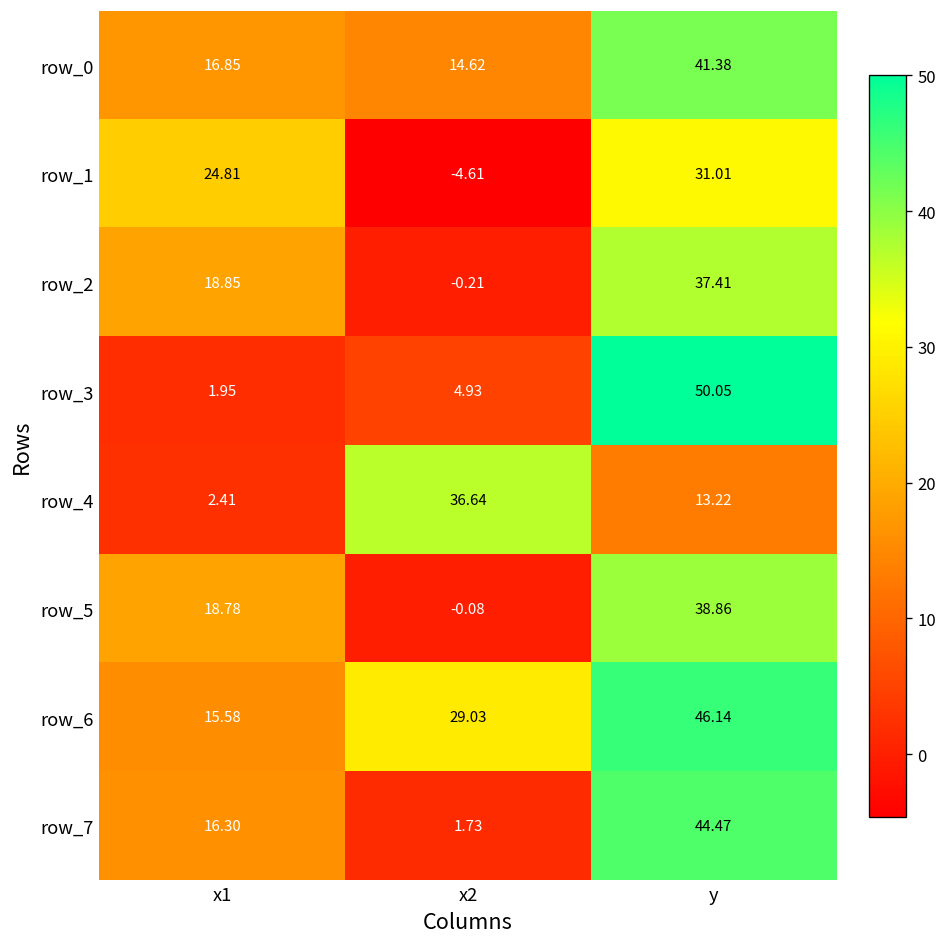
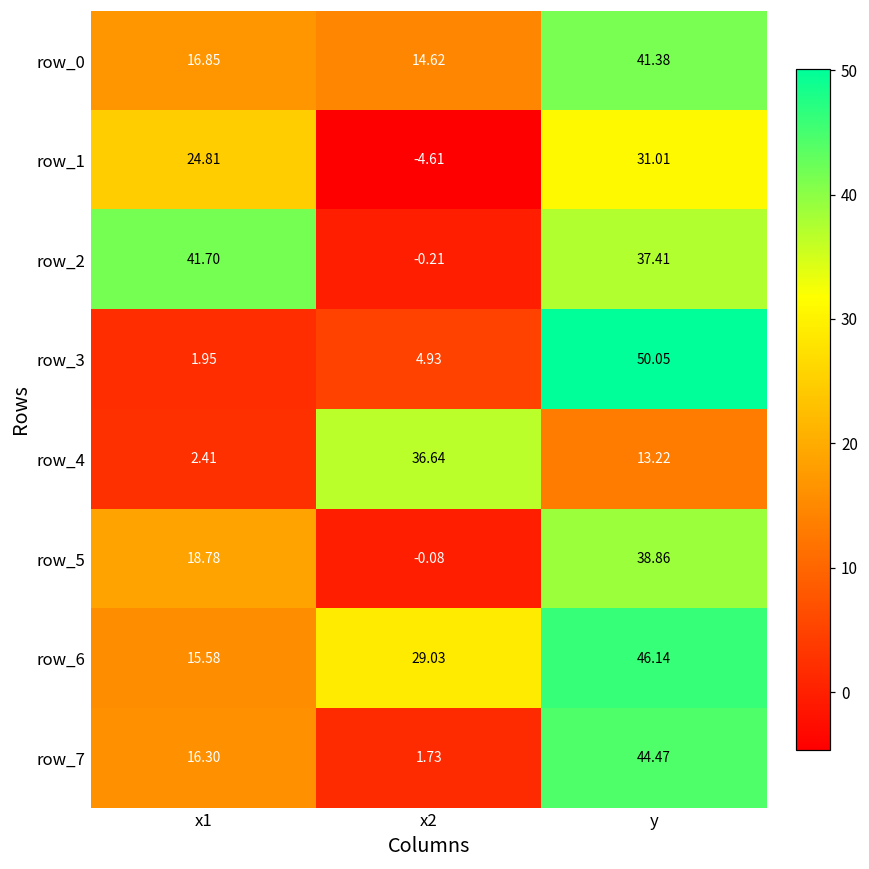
  {
    "row_0": {
      "x1": 16.85,
      "x2": 14.62,
      "y": 41.38
    },
    "row_1": {
      "x1": 24.81,
      "x2": -4.61,
      "y": 31.01
    },
    "row_2": {
-     "x1": 18.85,
+     "x1": 41.70,
      "x2": -0.21,
      "y": 37.41
    },
    "row_3": {
      "x1": 1.95,
      "x2": 4.93,
      "y": 50.05
    },
    "row_4": {
      "x1": 2.41,
      "x2": 36.64,
      "y": 13.22
    },
    "row_5": {
      "x1": 18.78,
      "x2": -0.08,
      "y": 38.86
    },
    "row_6": {
      "x1": 15.58,
      "x2": 29.03,
      "y": 46.14
    },
    "row_7": {
      "x1": 16.30,
      "x2": 1.73,
      "y": 44.47
    }
  }
